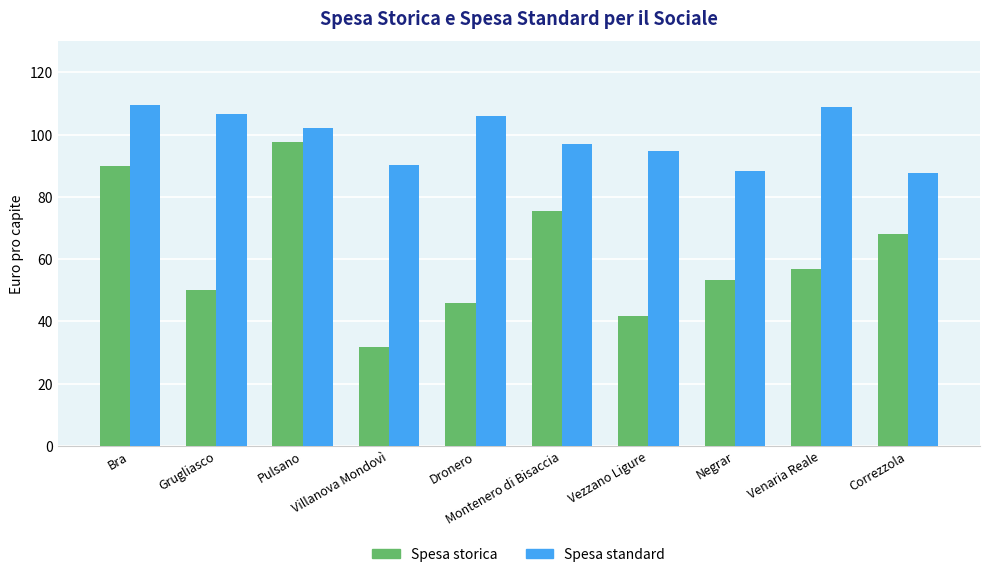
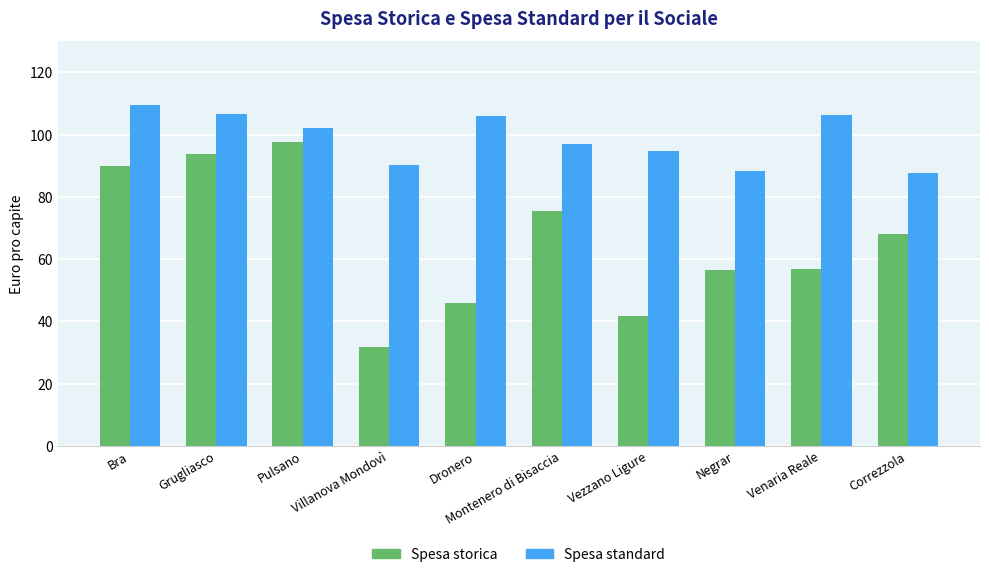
  {
    "Spesa storica": {
      "Bra": 90,
-     "Grugliasco": 50,
+     "Grugliasco": 94,
      "Pulsano": 98,
      "Villanova Mondovì": 32,
      "Dronero": 46,
      "Montenero di Bisaccia": 75,
      "Vezzano Ligure": 42,
-     "Negrar": 53,
+     "Negrar": 57,
      "Venaria Reale": 57,
      "Correzzola": 68
    },
    "Spesa standard": {
      "Bra": 109,
      "Grugliasco": 107,
      "Pulsano": 102,
      "Villanova Mondovì": 90,
      "Dronero": 106,
      "Montenero di Bisaccia": 97,
      "Vezzano Ligure": 95,
      "Negrar": 88,
-     "Venaria Reale": 109,
+     "Venaria Reale": 106,
      "Correzzola": 88
    }
  }
